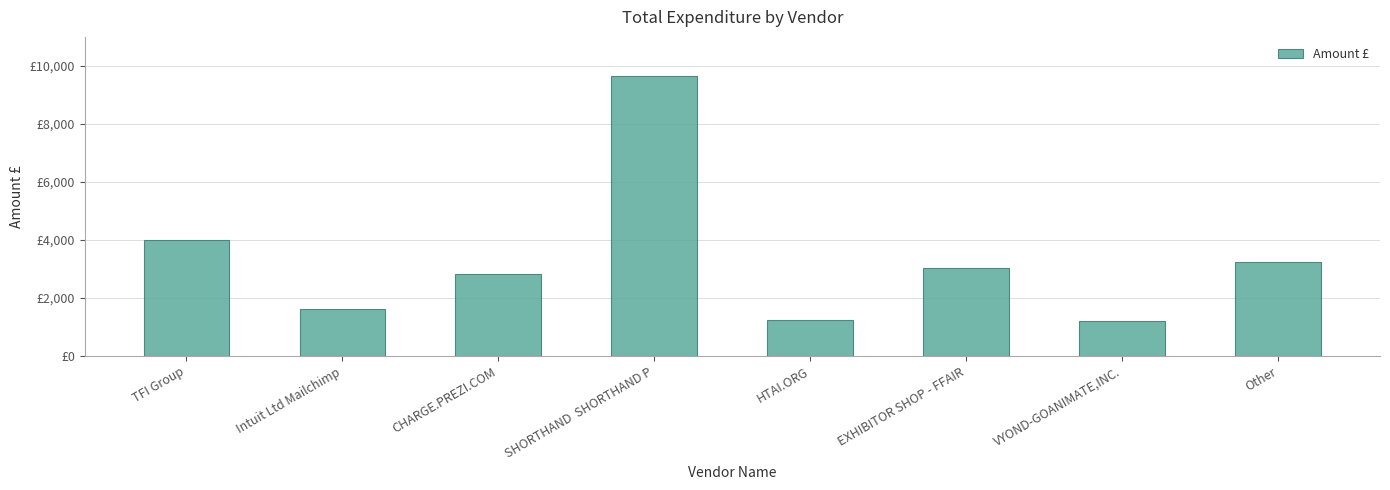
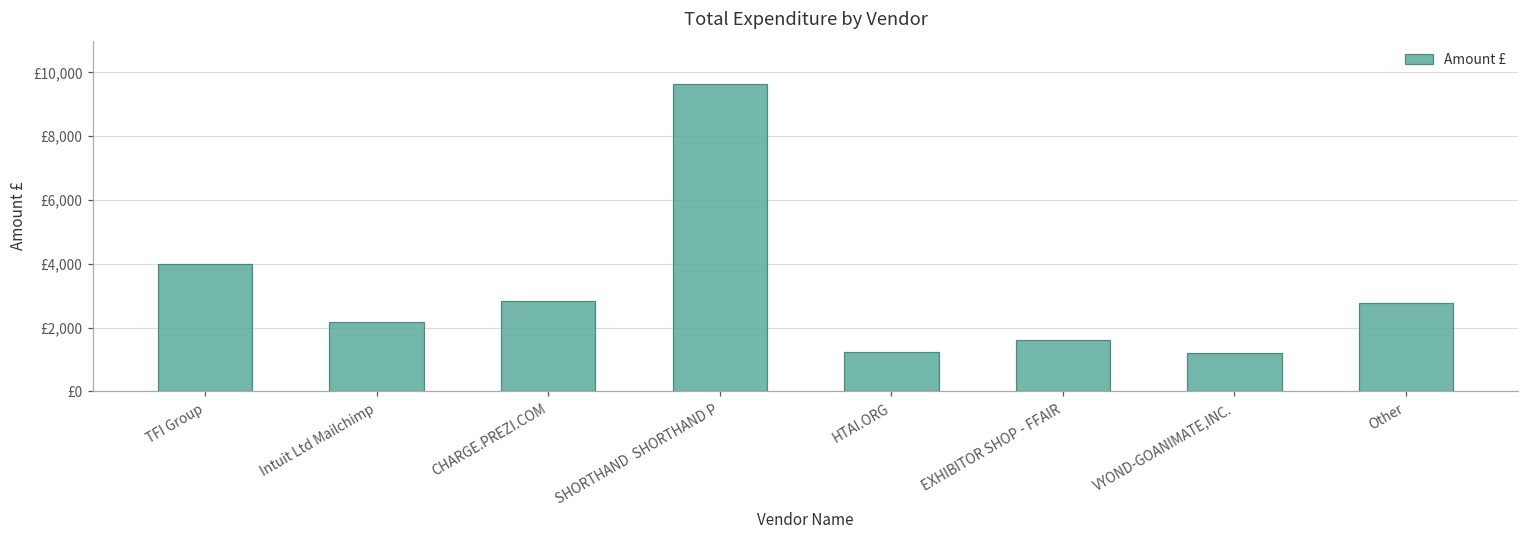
  {
    "TFI Group": "£4,000",
-   "Intuit Ltd Mailchimp": "£1,600",
+   "Intuit Ltd Mailchimp": "£2,200",
    "CHARGE.PREZI.COM": "£2,800",
    "SHORTHAND SHORTHAND P": "£9,700",
    "HTAI.ORG": "£1,200",
-   "EXHIBITOR SHOP - FFAIR": "£3,000",
+   "EXHIBITOR SHOP - FFAIR": "£1,600",
    "VYOND-GOANIMATE,INC.": "£1,200",
-   "Other": "£3,300"
+   "Other": "£2,800"
  }
